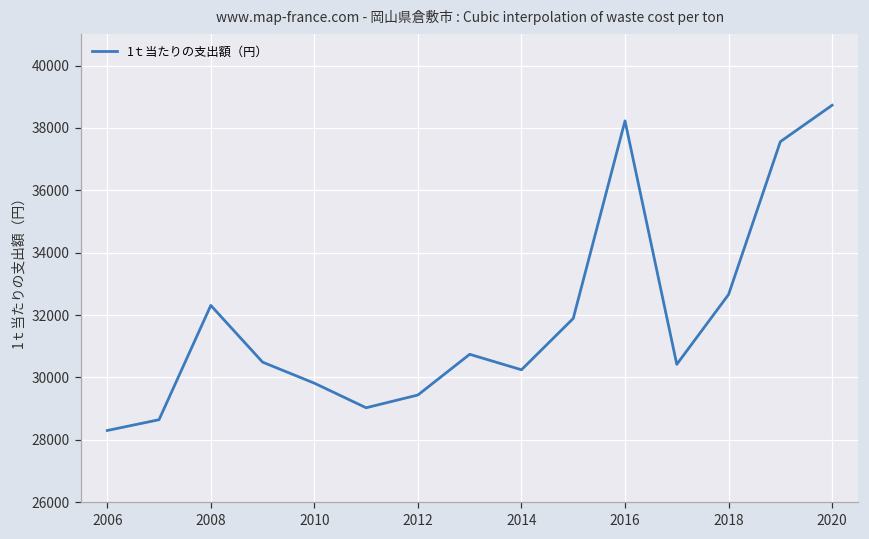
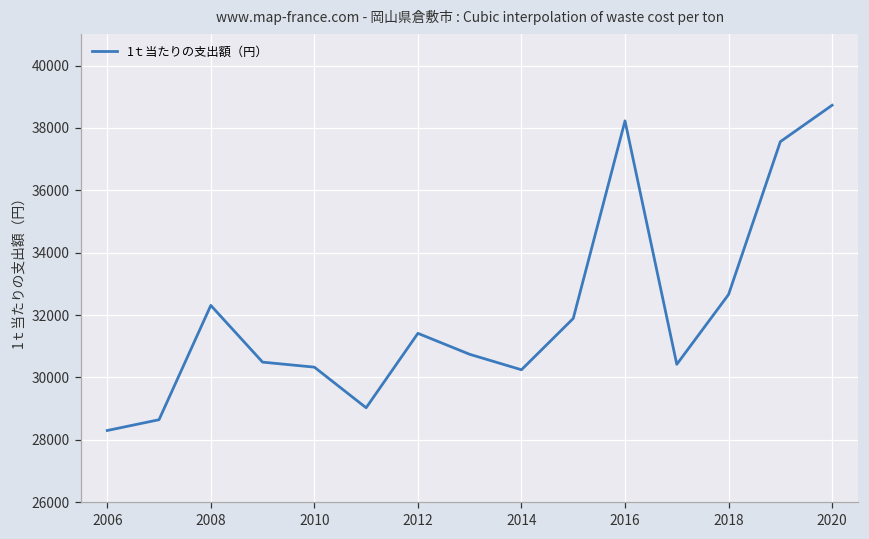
  {
    "2006": 28300,
    "2008": 32300,
-   "2010": 29800,
-   "2012": 29400,
+   "2010": 30300,
+   "2012": 31400,
    "2014": 30200,
    "2016": 38200,
    "2018": 32700,
    "2020": 38700
  }
